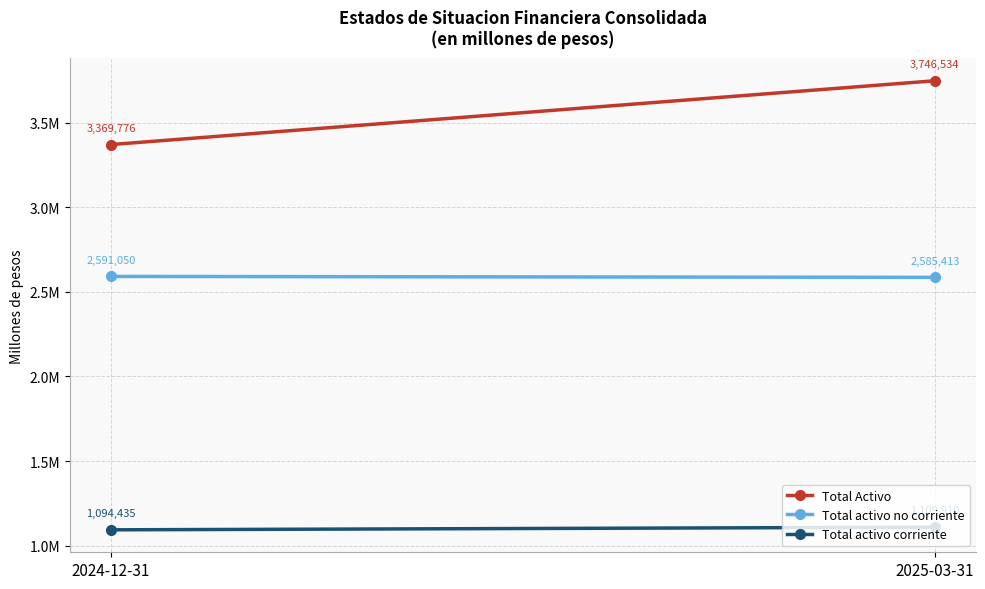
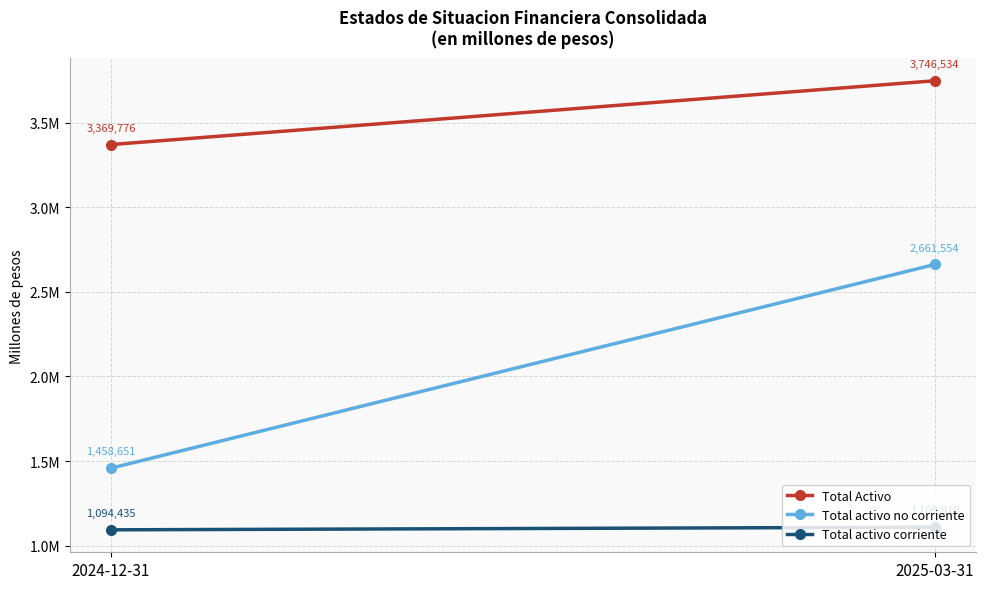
  {
    "Total Activo": {
      "2024-12-31": "3,369,776",
      "2025-03-31": "3,746,534"
    },
    "Total activo no corriente": {
-     "2024-12-31": "2,591,050",
-     "2025-03-31": "2,585,413"
+     "2024-12-31": "1,458,651",
+     "2025-03-31": "2,661,554"
    },
    "Total activo corriente": {
      "2024-12-31": "1,094,435"
    }
  }
